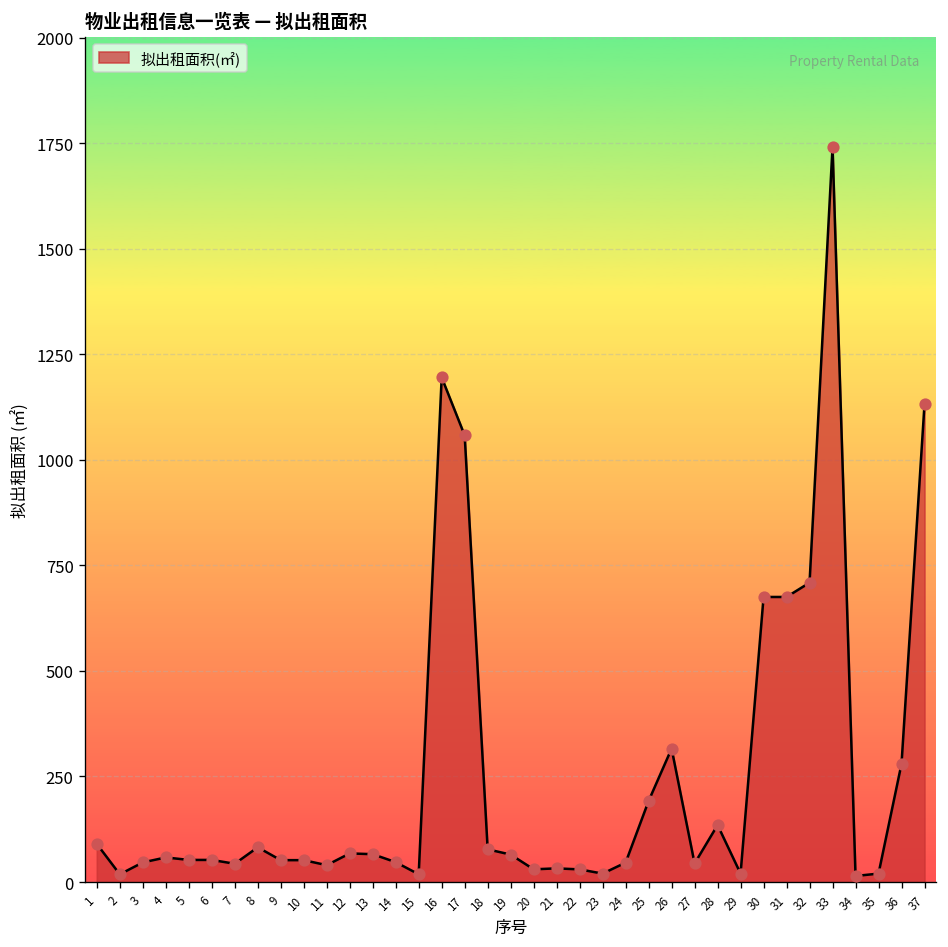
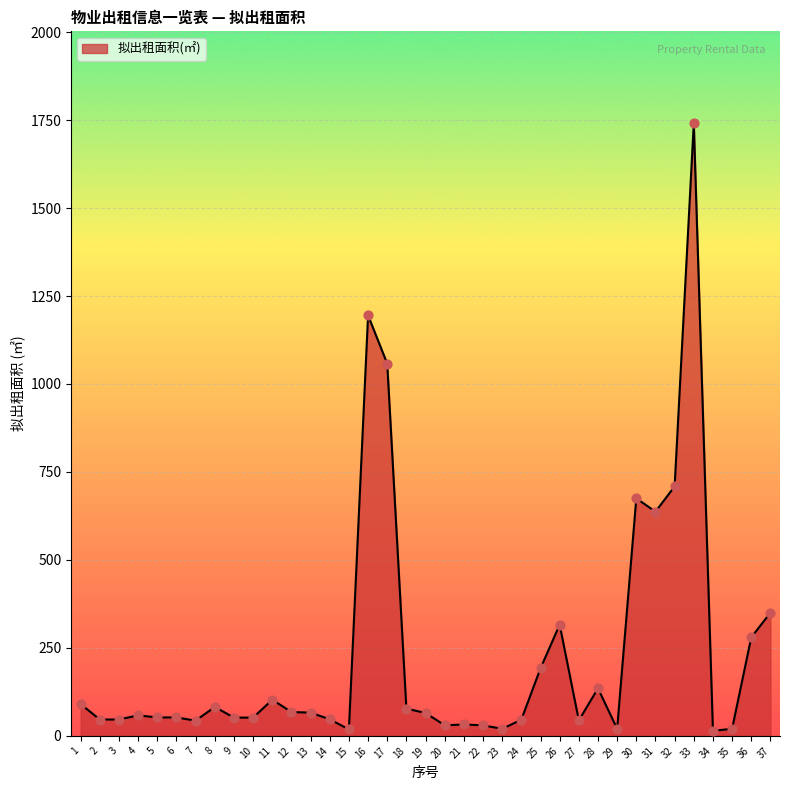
  {
    "1": 90,
-   "2": 20,
+   "2": 50,
    "3": 50,
    "4": 60,
    "5": 50,
    "6": 50,
    "7": 40,
    "8": 80,
    "9": 50,
    "10": 50,
-   "11": 40,
+   "11": 100,
    "12": 70,
    "13": 70,
    "14": 50,
    "15": 20,
    "16": 1200,
    "17": 1060,
    "18": 80,
    "19": 70,
    "20": 30,
    "21": 30,
    "22": 30,
    "23": 20,
    "24": 50,
    "25": 190,
    "26": 320,
    "27": 40,
    "28": 140,
    "29": 20,
    "30": 680,
-   "31": 680,
+   "31": 640,
    "32": 710,
    "33": 1740,
    "34": 10,
    "35": 20,
    "36": 280,
-   "37": 1130
+   "37": 350
  }
